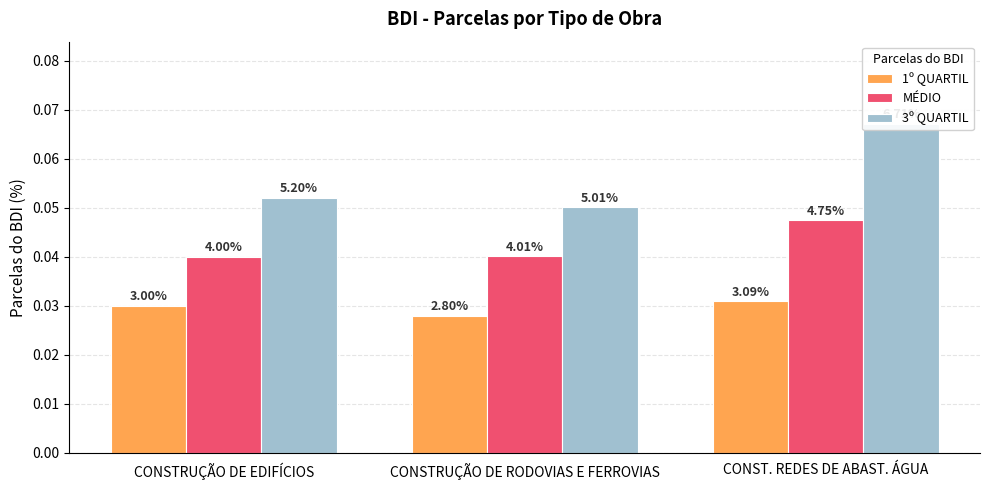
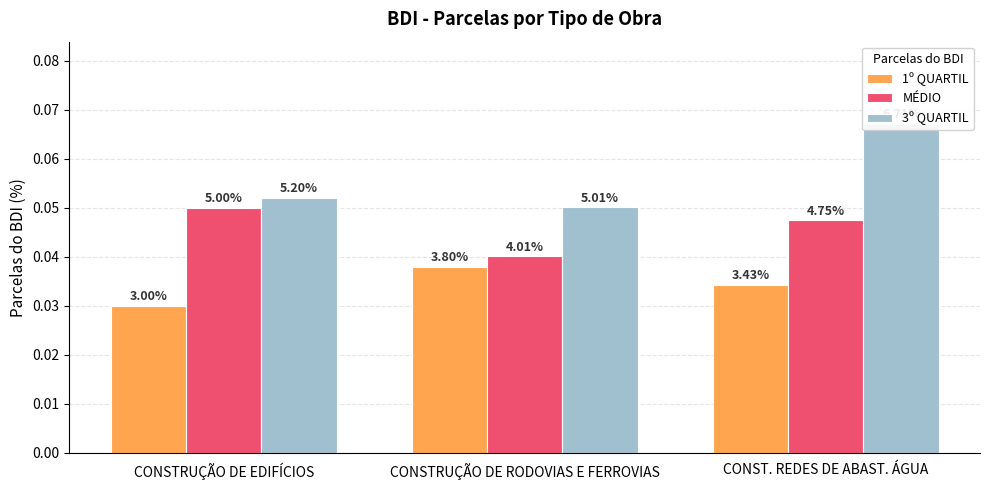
  {
    "1º QUARTIL": {
      "CONSTRUÇÃO DE EDIFÍCIOS": "3.00%",
-     "CONSTRUÇÃO DE RODOVIAS E FERROVIAS": "2.80%",
-     "CONST. REDES DE ABAST. ÁGUA": "3.09%"
+     "CONSTRUÇÃO DE RODOVIAS E FERROVIAS": "3.80%",
+     "CONST. REDES DE ABAST. ÁGUA": "3.43%"
    },
    "MÉDIO": {
-     "CONSTRUÇÃO DE EDIFÍCIOS": "4.00%",
+     "CONSTRUÇÃO DE EDIFÍCIOS": "5.00%",
      "CONSTRUÇÃO DE RODOVIAS E FERROVIAS": "4.01%",
      "CONST. REDES DE ABAST. ÁGUA": "4.75%"
    },
    "3º QUARTIL": {
      "CONSTRUÇÃO DE EDIFÍCIOS": "5.20%",
      "CONSTRUÇÃO DE RODOVIAS E FERROVIAS": "5.01%"
    }
  }
